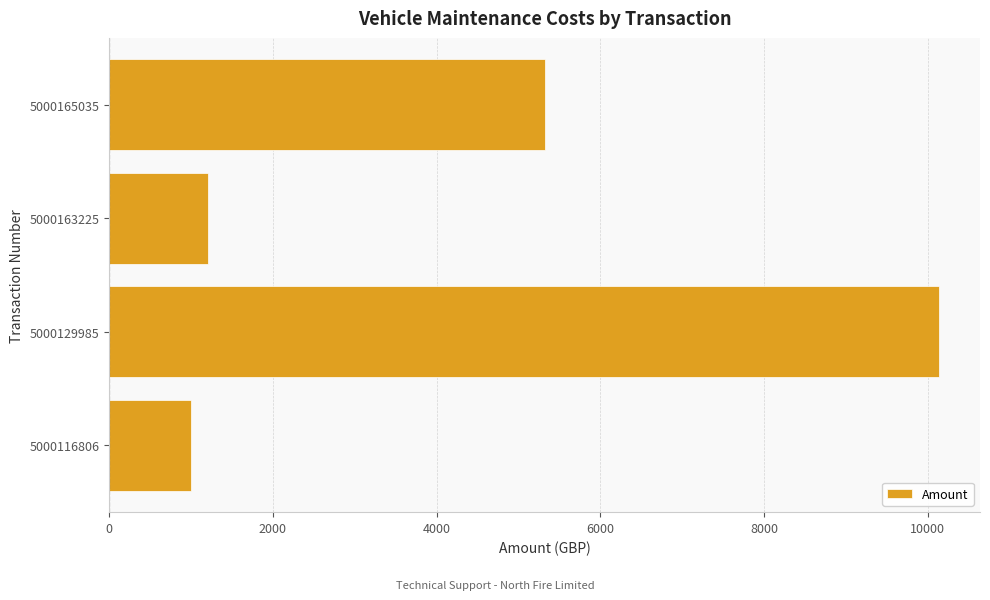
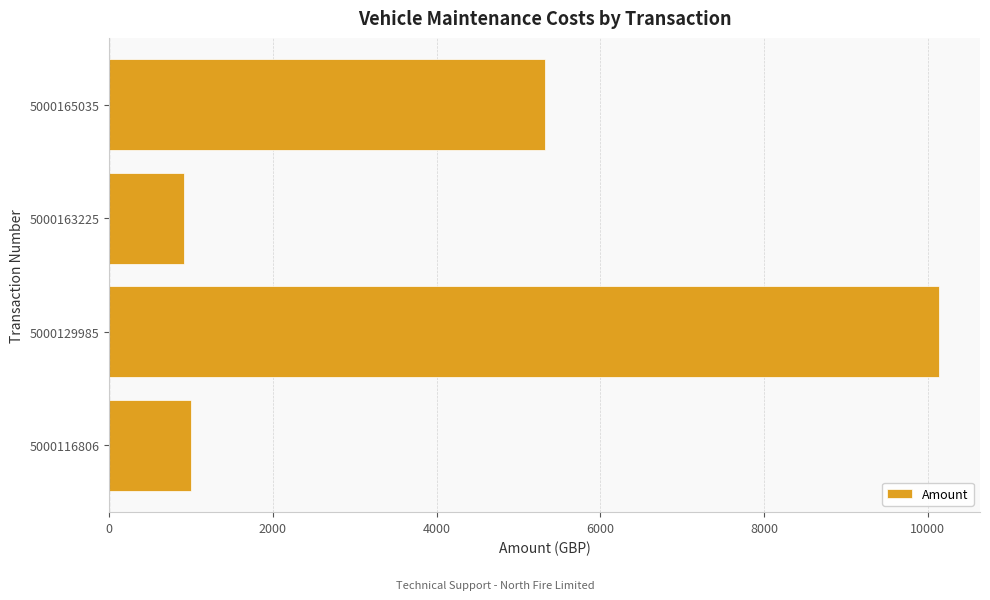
  {
    "5000165035": 5300,
-   "5000163225": 1200,
+   "5000163225": 900,
    "5000129985": 10100,
    "5000116806": 1000
  }
